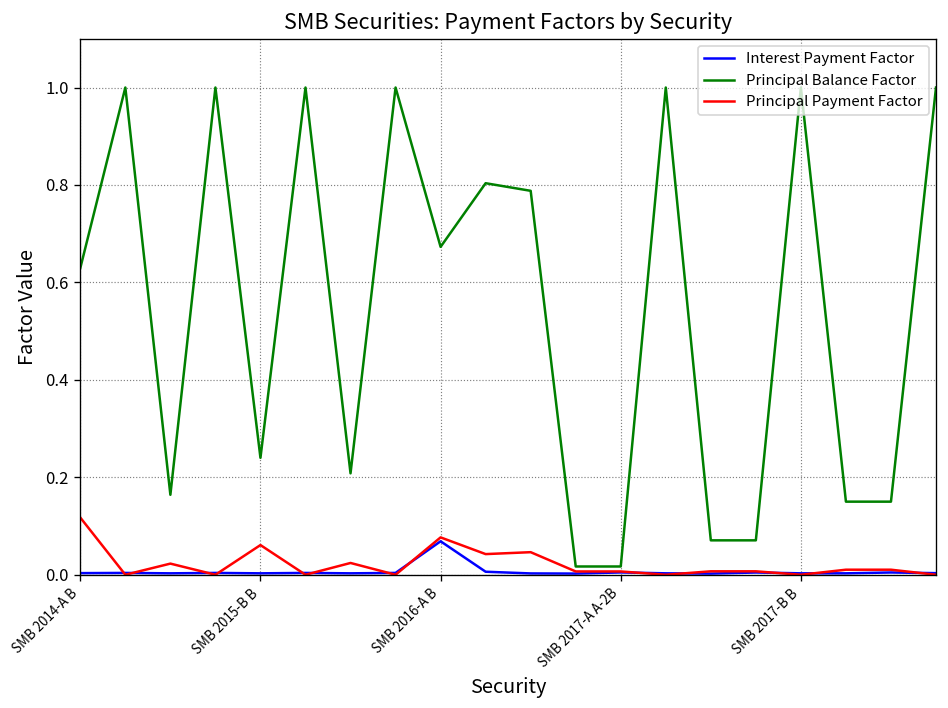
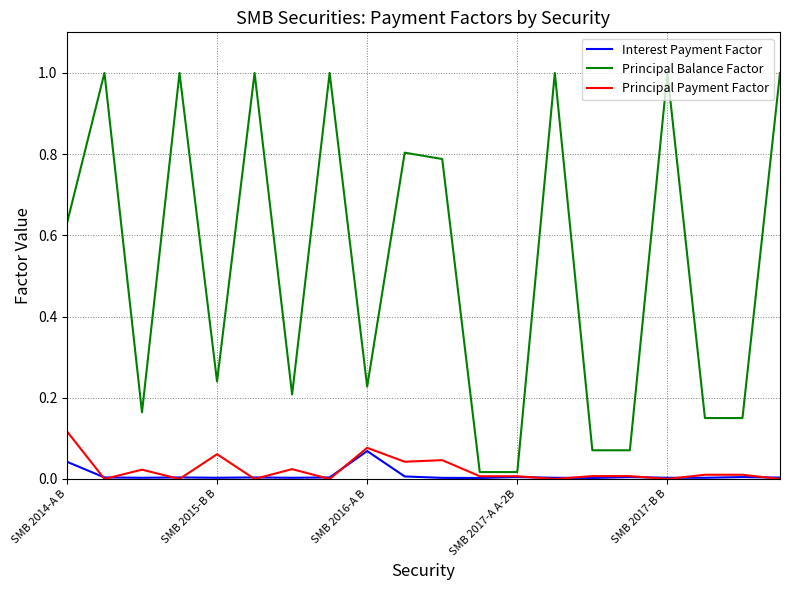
  {
    "Interest Payment Factor": {
-     "SMB 2014-A B": 0.00,
+     "SMB 2014-A B": 0.04,
      "SMB 2015-B B": 0.00,
      "SMB 2016-A B": 0.07
    },
    "Principal Balance Factor": {
      "SMB 2014-A B": 0.63,
      "SMB 2015-B B": 0.24,
-     "SMB 2016-A B": 0.67,
+     "SMB 2016-A B": 0.23,
      "SMB 2017-A A-2B": 0.02
    },
    "Principal Payment Factor": {
      "SMB 2014-A B": 0.12,
      "SMB 2015-B B": 0.06,
      "SMB 2016-A B": 0.08
    }
  }
